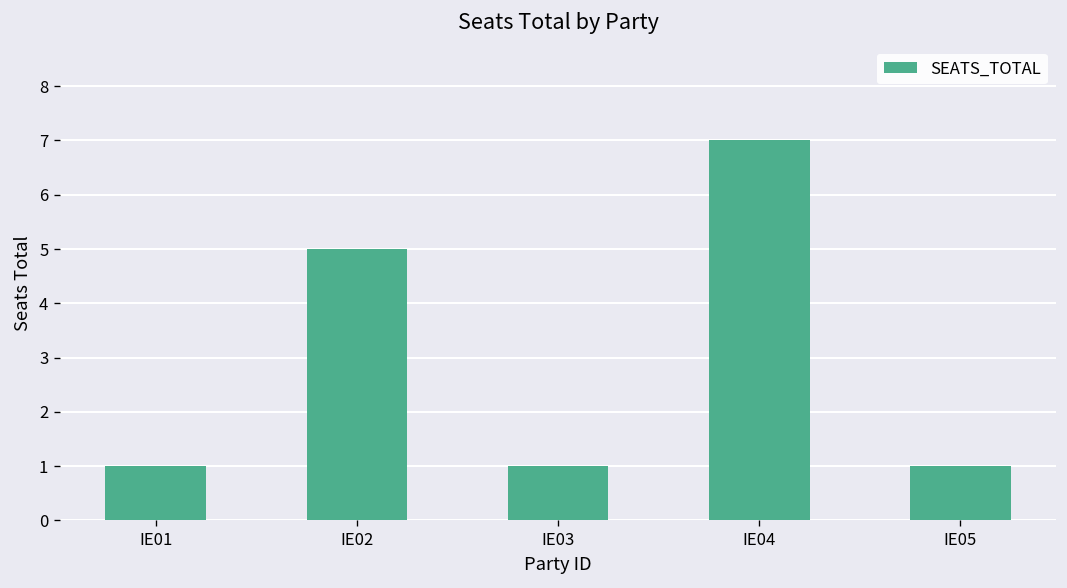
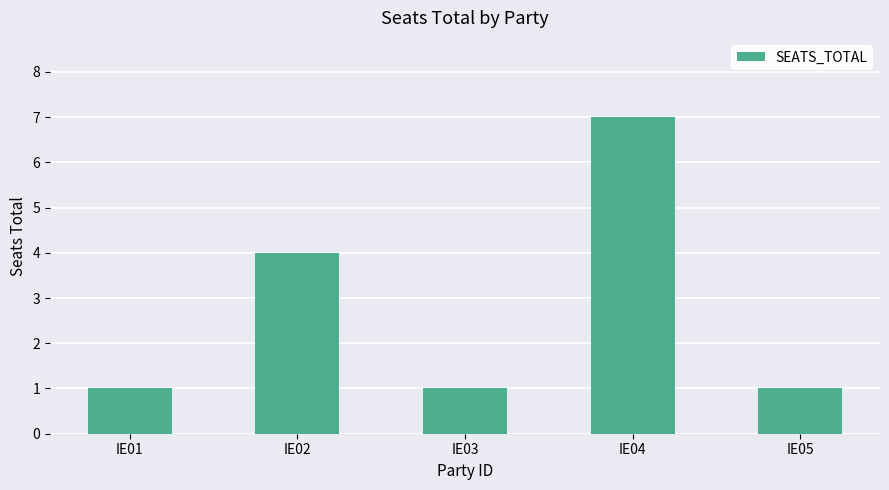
  {
    "IE01": 1,
-   "IE02": 5,
+   "IE02": 4,
    "IE03": 1,
    "IE04": 7,
    "IE05": 1
  }
